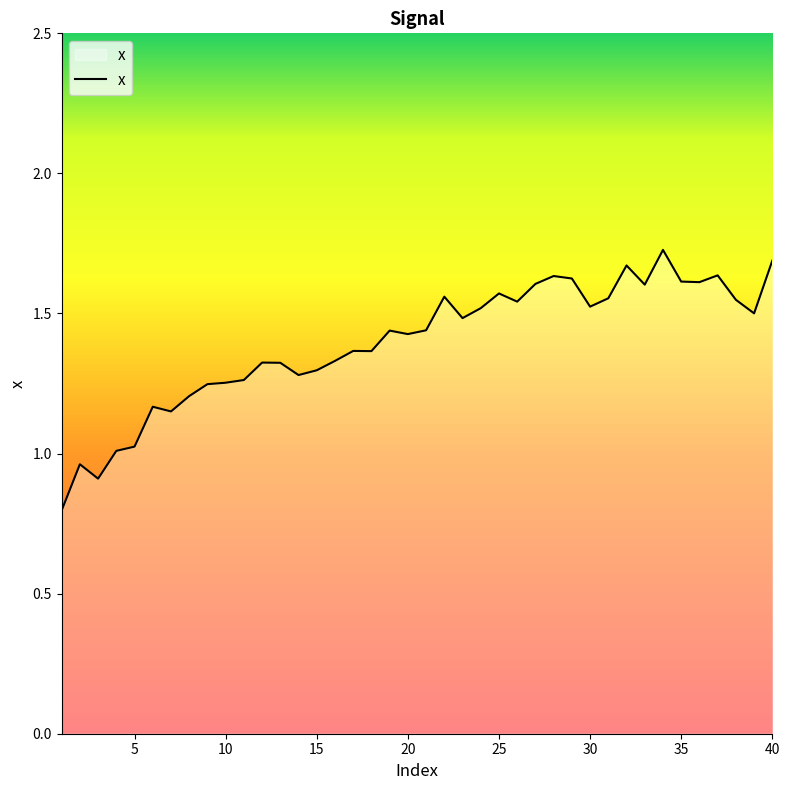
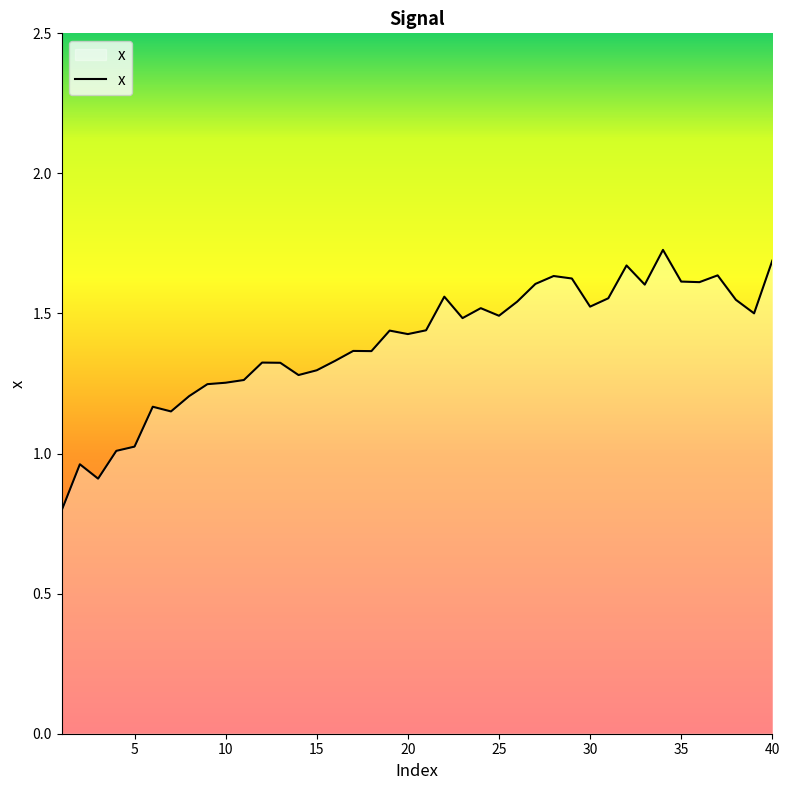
  {
    "5": 1.02,
    "10": 1.25,
    "15": 1.30,
    "20": 1.43,
-   "25": 1.57,
+   "25": 1.49,
    "30": 1.52,
    "35": 1.61,
    "40": 1.69
  }
